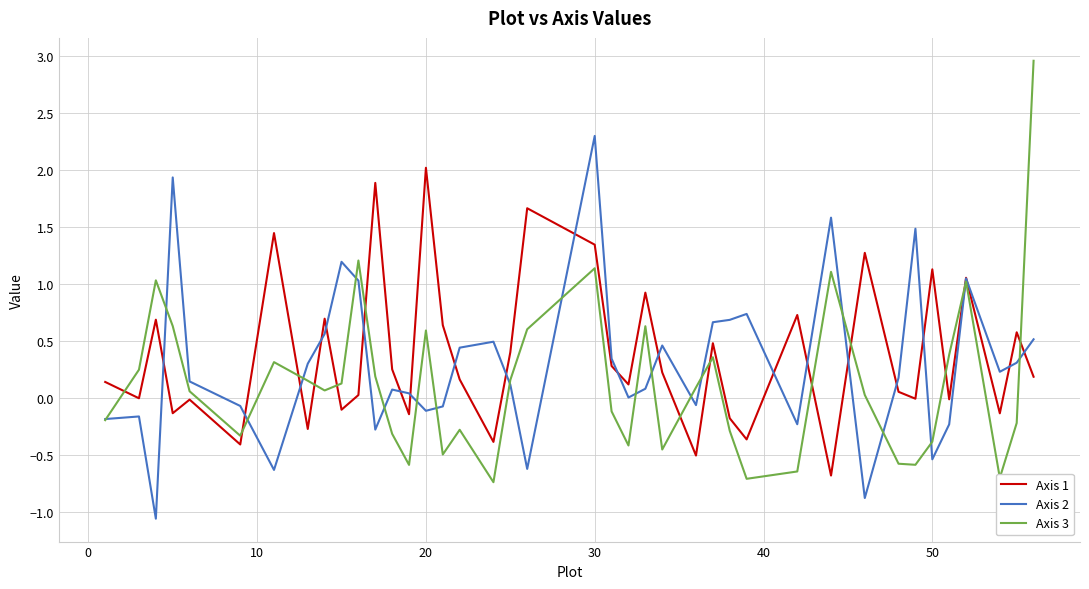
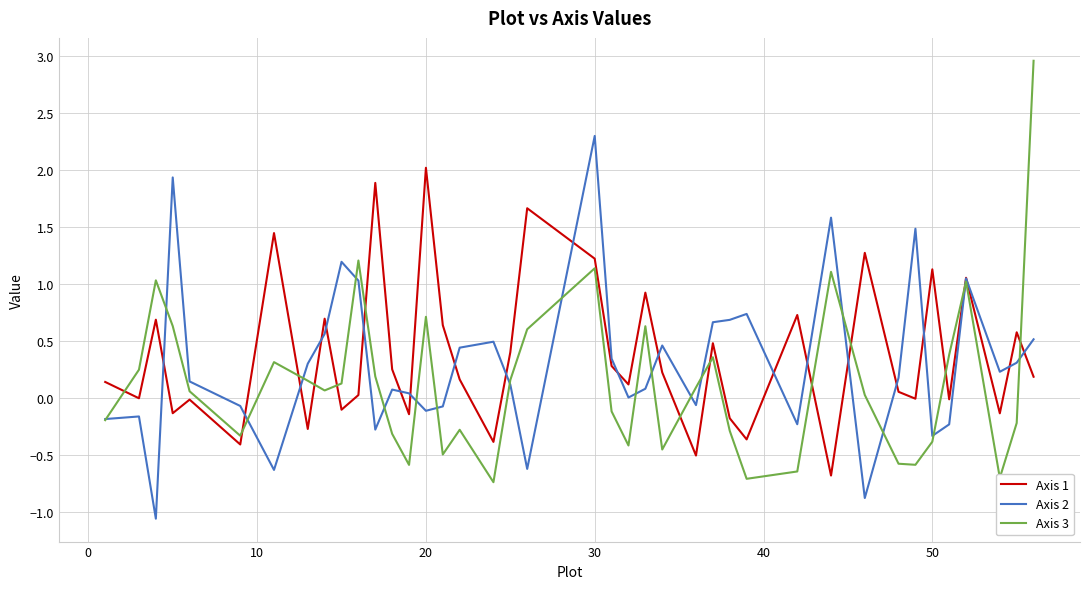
  {
    "Axis 1": {
      "20": 2.02,
-     "30": 1.34,
+     "30": 1.22,
      "50": 1.13
    },
    "Axis 2": {
      "20": -0.12,
      "30": 2.30,
-     "50": -0.54
+     "50": -0.34
    },
    "Axis 3": {
-     "20": 0.59,
+     "20": 0.71,
      "30": 1.14,
      "50": -0.39
    }
  }
